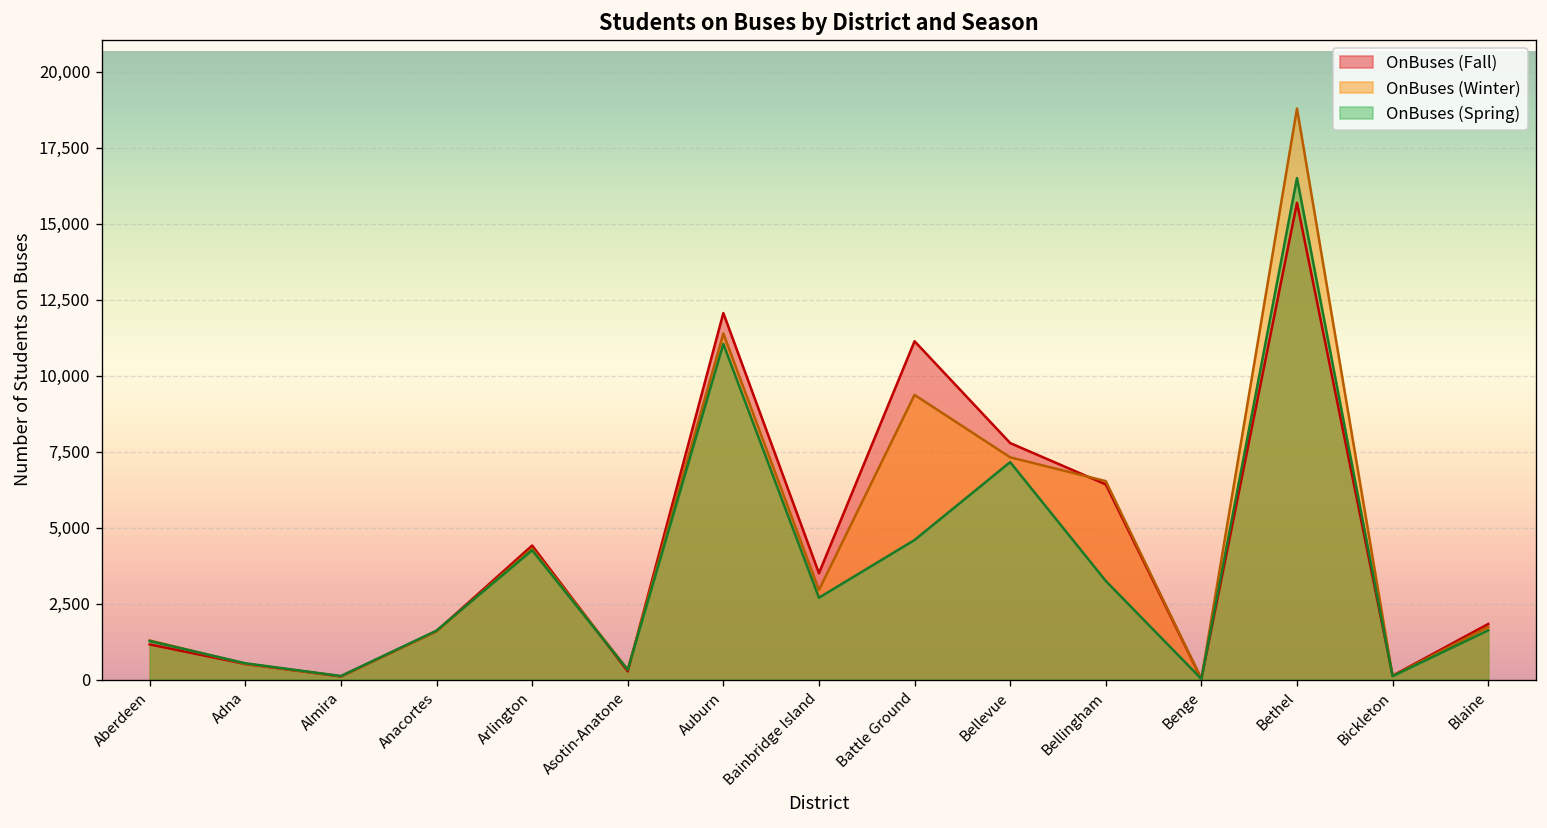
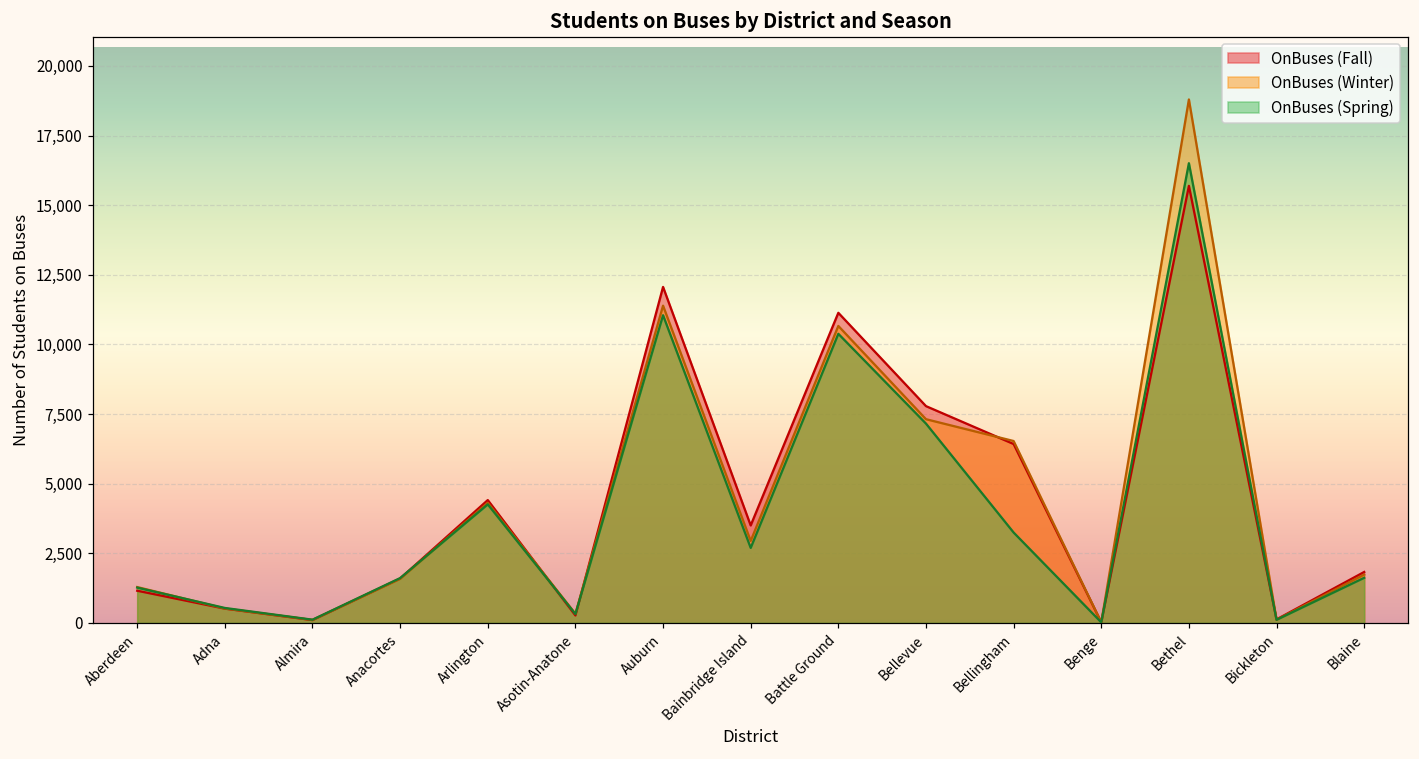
  {
    "OnBuses (Fall)": {
      "Aberdeen": "1,200",
      "Auburn": "12,100",
      "Bainbridge Island": "3,500",
      "Battle Ground": "11,100",
      "Bellevue": "7,800",
      "Bellingham": "6,400",
      "Bethel": "15,700"
    },
    "OnBuses (Winter)": {
      "Auburn": "11,400",
      "Bainbridge Island": "2,900",
-     "Battle Ground": "9,400",
+     "Battle Ground": "10,700",
      "Bellevue": "7,300",
      "Bellingham": "6,500",
      "Bethel": "18,800"
    },
    "OnBuses (Spring)": {
      "Auburn": "11,000",
      "Bainbridge Island": "2,700",
-     "Battle Ground": "4,600",
+     "Battle Ground": "10,400",
      "Bellevue": "7,200",
      "Bellingham": "3,200",
      "Bethel": "16,500",
      "Blaine": "1,600"
    }
  }
